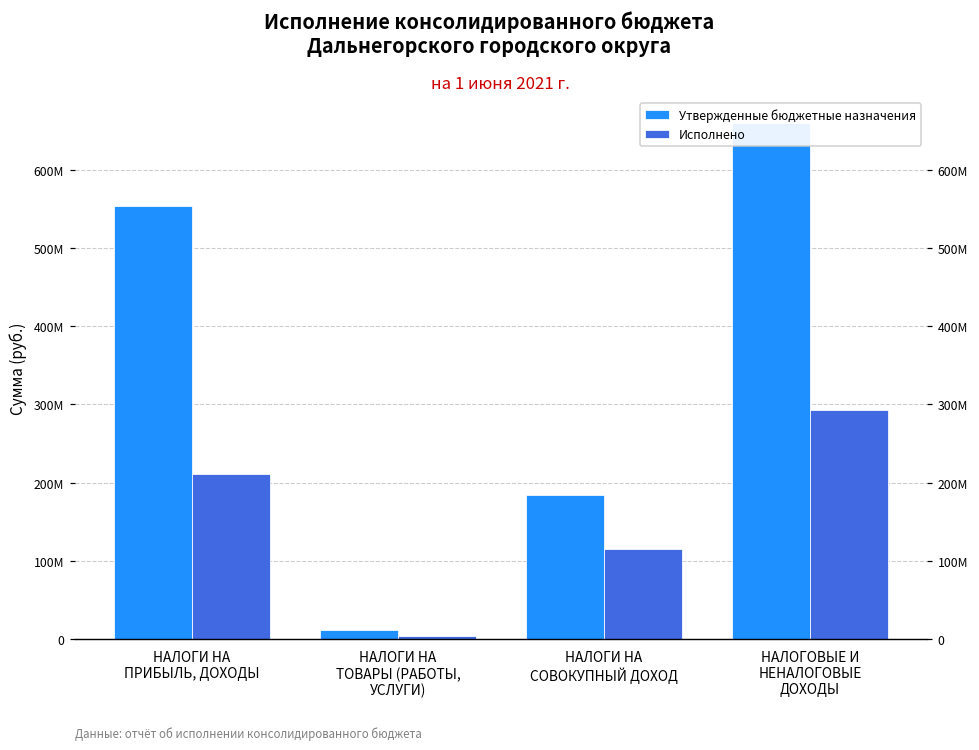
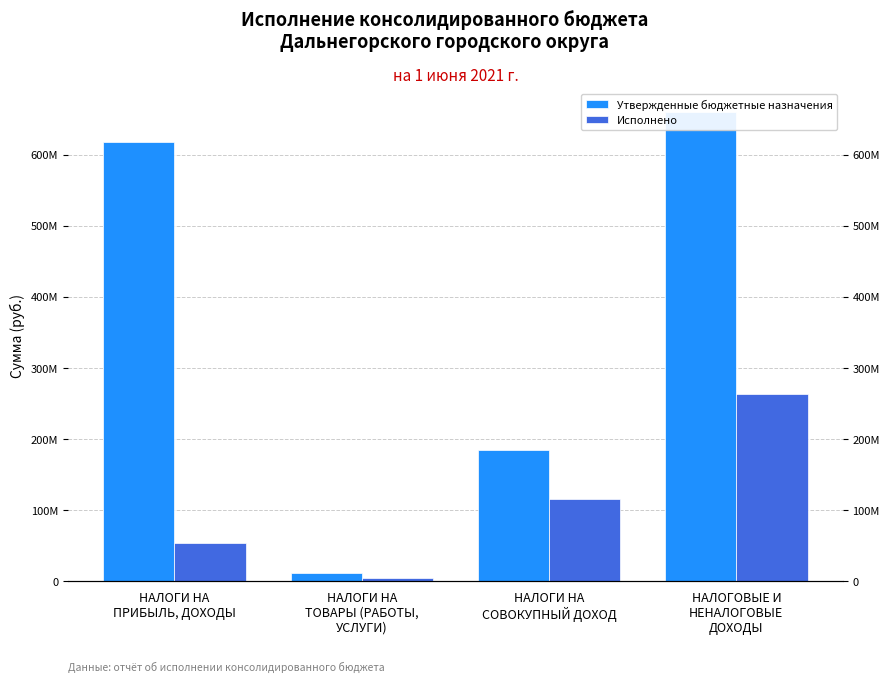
  {
    "Утвержденные бюджетные назначения": {
-     "НАЛОГИ НА ПРИБЫЛЬ, ДОХОДЫ": "550М",
+     "НАЛОГИ НА ПРИБЫЛЬ, ДОХОДЫ": "620М",
      "НАЛОГИ НА ТОВАРЫ (РАБОТЫ, УСЛУГИ)": "10М",
      "НАЛОГИ НА СОВОКУПНЫЙ ДОХОД": "180М"
    },
    "Исполнено": {
-     "НАЛОГИ НА ПРИБЫЛЬ, ДОХОДЫ": "210М",
+     "НАЛОГИ НА ПРИБЫЛЬ, ДОХОДЫ": "50М",
      "НАЛОГИ НА ТОВАРЫ (РАБОТЫ, УСЛУГИ)": "0М",
      "НАЛОГИ НА СОВОКУПНЫЙ ДОХОД": "120М",
-     "НАЛОГОВЫЕ И НЕНАЛОГОВЫЕ ДОХОДЫ": "290М"
+     "НАЛОГОВЫЕ И НЕНАЛОГОВЫЕ ДОХОДЫ": "260М"
    }
  }
